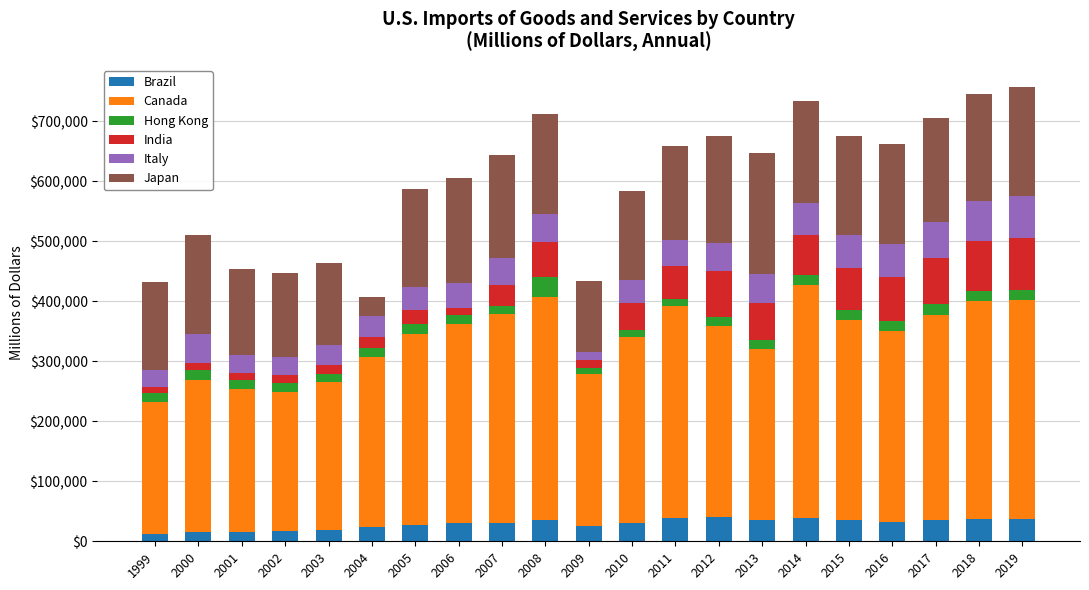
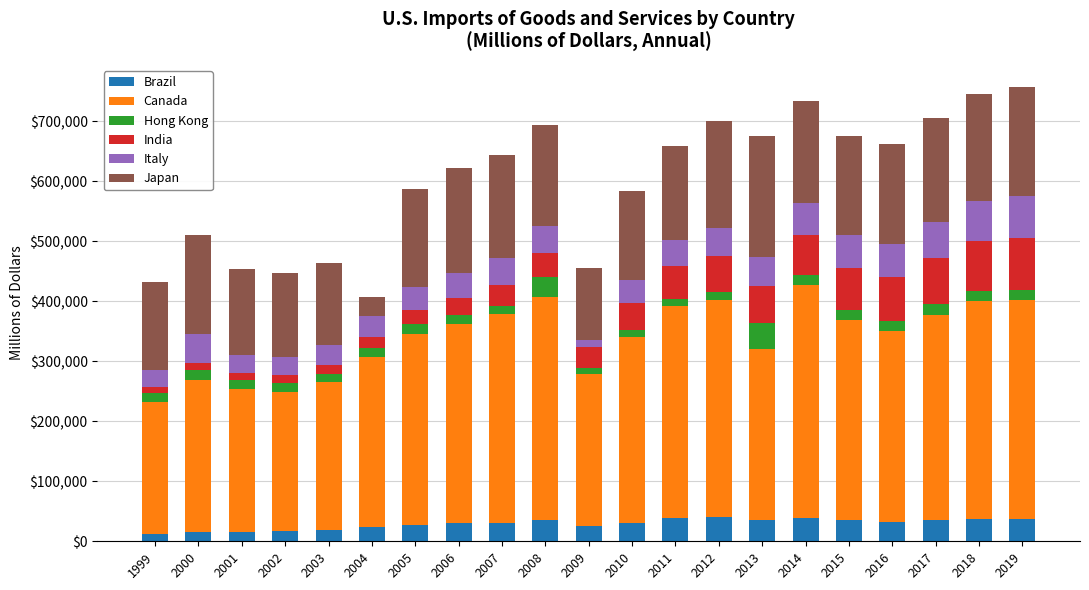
  {
    "Brazil": {
      "1999": "$10,000",
      "2000": "$20,000",
      "2001": "$20,000",
      "2002": "$20,000",
      "2003": "$20,000",
      "2004": "$20,000",
      "2005": "$30,000",
      "2006": "$30,000",
      "2007": "$30,000",
      "2008": "$40,000",
      "2009": "$30,000",
      "2010": "$30,000",
      "2011": "$40,000",
      "2012": "$40,000",
      "2013": "$40,000",
      "2014": "$40,000",
      "2015": "$40,000",
      "2016": "$30,000",
      "2017": "$40,000",
      "2018": "$40,000",
      "2019": "$40,000"
    },
    "Canada": {
      "1999": "$220,000",
      "2000": "$250,000",
      "2001": "$240,000",
      "2002": "$230,000",
      "2003": "$250,000",
      "2004": "$280,000",
      "2005": "$320,000",
      "2006": "$330,000",
      "2007": "$350,000",
      "2008": "$370,000",
      "2009": "$250,000",
      "2010": "$310,000",
      "2011": "$350,000",
-     "2012": "$320,000",
+     "2012": "$360,000",
      "2013": "$280,000",
      "2014": "$390,000",
      "2015": "$330,000",
      "2016": "$320,000",
      "2017": "$340,000",
      "2018": "$360,000",
      "2019": "$360,000"
    },
    "Hong Kong": {
      "1999": "$10,000",
      "2000": "$20,000",
      "2001": "$10,000",
      "2002": "$10,000",
      "2003": "$10,000",
      "2004": "$20,000",
      "2005": "$20,000",
      "2006": "$10,000",
      "2007": "$10,000",
      "2008": "$30,000",
      "2009": "$10,000",
      "2010": "$10,000",
      "2011": "$10,000",
      "2012": "$10,000",
-     "2013": "$10,000",
+     "2013": "$40,000",
      "2014": "$20,000",
      "2015": "$20,000",
      "2016": "$20,000",
      "2017": "$20,000",
      "2018": "$20,000",
      "2019": "$20,000"
    },
    "India": {
      "1999": "$10,000",
      "2000": "$10,000",
      "2001": "$10,000",
      "2002": "$10,000",
      "2003": "$20,000",
      "2004": "$20,000",
      "2005": "$20,000",
-     "2006": "$10,000",
+     "2006": "$30,000",
      "2007": "$30,000",
-     "2008": "$60,000",
-     "2009": "$10,000",
+     "2008": "$40,000",
+     "2009": "$30,000",
      "2010": "$40,000",
      "2011": "$50,000",
-     "2012": "$80,000",
+     "2012": "$60,000",
      "2013": "$60,000",
      "2014": "$70,000",
      "2015": "$70,000",
      "2016": "$70,000",
      "2017": "$80,000",
      "2018": "$80,000",
      "2019": "$90,000"
    },
    "Italy": {
      "1999": "$30,000",
      "2000": "$50,000",
      "2001": "$30,000",
      "2002": "$30,000",
      "2003": "$30,000",
      "2004": "$40,000",
      "2005": "$40,000",
      "2006": "$40,000",
      "2007": "$40,000",
      "2008": "$50,000",
      "2009": "$10,000",
      "2010": "$40,000",
      "2011": "$40,000",
      "2012": "$50,000",
      "2013": "$50,000",
      "2014": "$50,000",
      "2015": "$50,000",
      "2016": "$60,000",
      "2017": "$60,000",
      "2018": "$70,000",
      "2019": "$70,000"
    },
    "Japan": {
      "1999": "$150,000",
      "2000": "$160,000",
      "2001": "$140,000",
      "2002": "$140,000",
      "2003": "$140,000",
      "2004": "$30,000",
      "2005": "$160,000",
      "2006": "$170,000",
      "2007": "$170,000",
      "2008": "$170,000",
      "2009": "$120,000",
      "2010": "$150,000",
      "2011": "$160,000",
      "2012": "$180,000",
      "2013": "$200,000",
      "2014": "$170,000",
      "2015": "$160,000",
      "2016": "$170,000",
      "2017": "$170,000",
      "2018": "$180,000",
      "2019": "$180,000"
    }
  }
